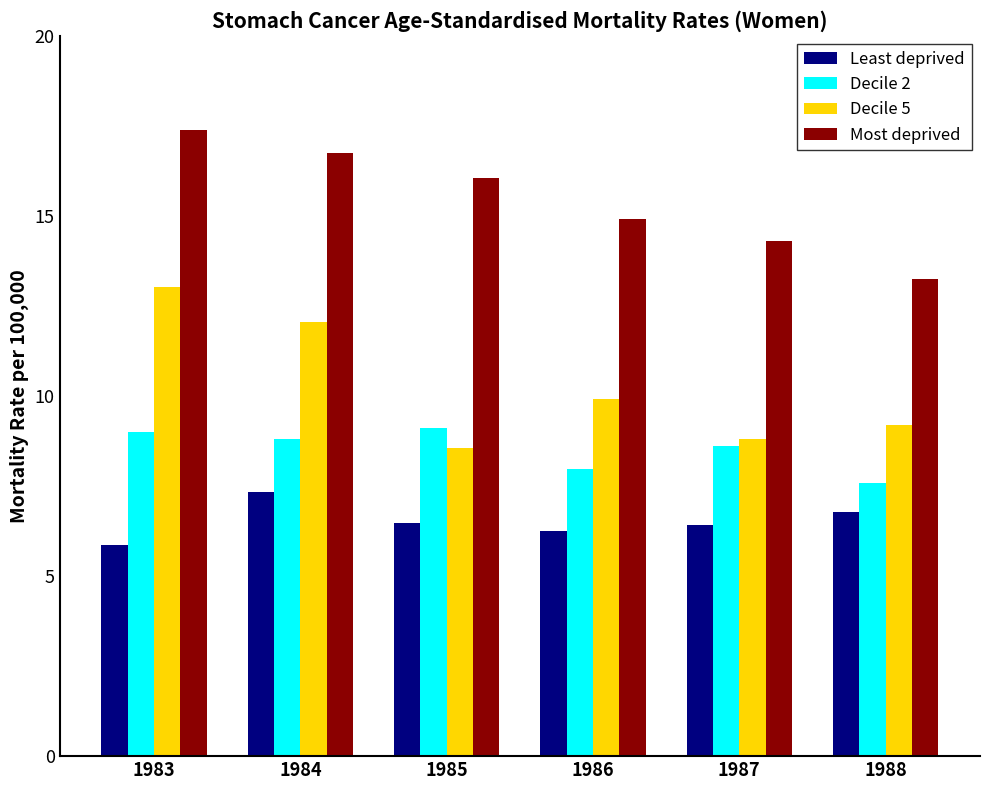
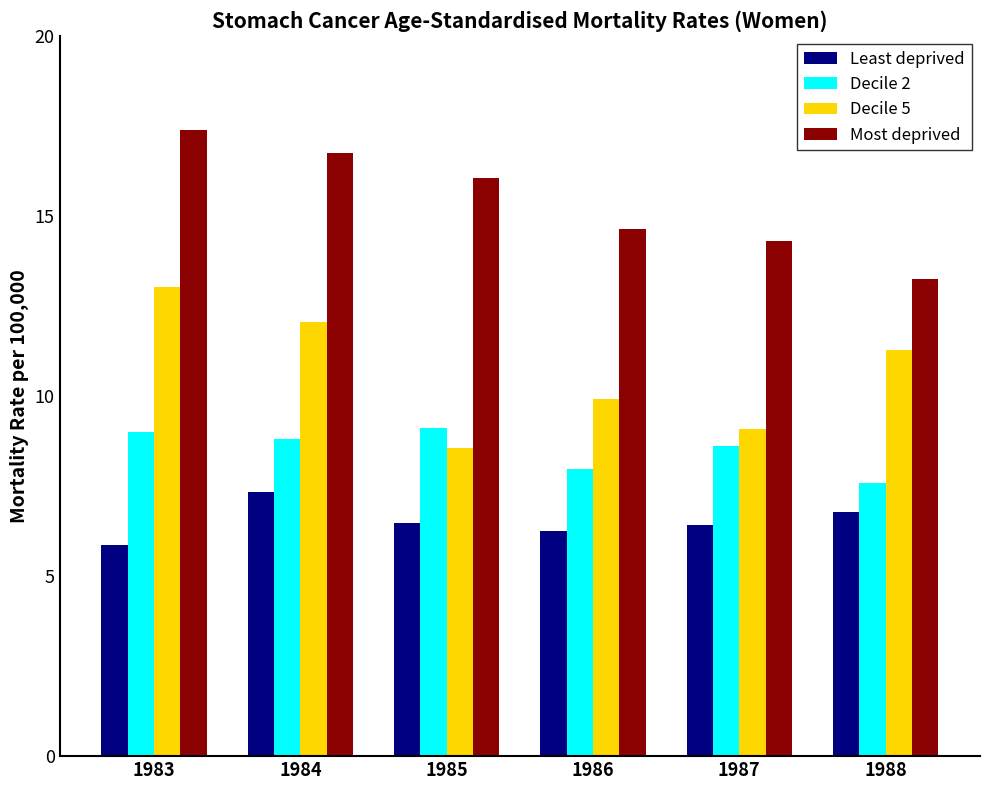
  {
    "Least deprived": {
      "1983": 5.9,
      "1984": 7.3,
      "1985": 6.5,
      "1986": 6.3,
      "1987": 6.4,
      "1988": 6.8
    },
    "Decile 2": {
      "1983": 9.0,
      "1984": 8.8,
      "1985": 9.1,
      "1986": 8.0,
      "1987": 8.6,
      "1988": 7.6
    },
    "Decile 5": {
      "1983": 13.0,
      "1984": 12.1,
      "1985": 8.5,
      "1986": 9.9,
-     "1987": 8.8,
-     "1988": 9.2
+     "1987": 9.1,
+     "1988": 11.3
    },
    "Most deprived": {
      "1983": 17.4,
      "1984": 16.8,
      "1985": 16.1,
-     "1986": 14.9,
+     "1986": 14.6,
      "1987": 14.3,
      "1988": 13.2
    }
  }
